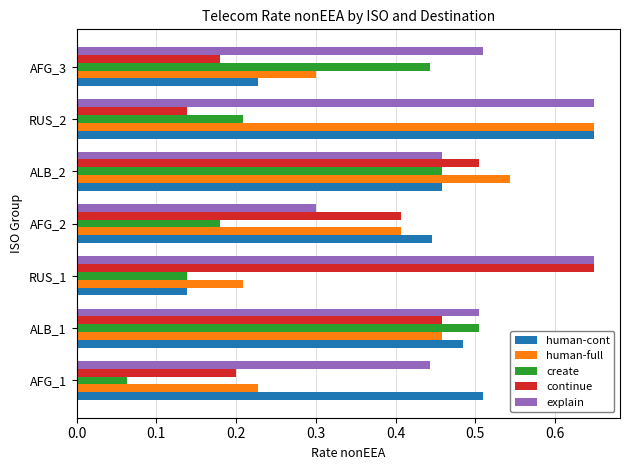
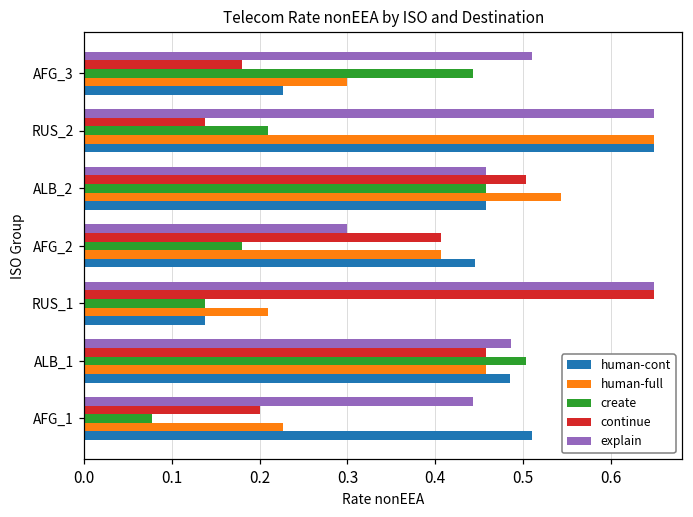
  {
    "human-cont": {
      "AFG_3": 0.23,
      "RUS_2": 0.65,
      "ALB_2": 0.46,
      "AFG_2": 0.45,
      "RUS_1": 0.14,
      "ALB_1": 0.49,
      "AFG_1": 0.51
    },
    "human-full": {
      "AFG_3": 0.30,
      "RUS_2": 0.65,
      "ALB_2": 0.54,
      "AFG_2": 0.41,
      "RUS_1": 0.21,
      "ALB_1": 0.46,
      "AFG_1": 0.23
    },
    "create": {
      "AFG_3": 0.44,
      "RUS_2": 0.21,
      "ALB_2": 0.46,
      "AFG_2": 0.18,
      "RUS_1": 0.14,
      "ALB_1": 0.50,
-     "AFG_1": 0.06
+     "AFG_1": 0.08
    },
    "continue": {
      "AFG_3": 0.18,
      "RUS_2": 0.14,
      "ALB_2": 0.50,
      "AFG_2": 0.41,
      "RUS_1": 0.65,
      "ALB_1": 0.46,
      "AFG_1": 0.20
    },
    "explain": {
      "AFG_3": 0.51,
      "RUS_2": 0.65,
      "ALB_2": 0.46,
      "AFG_2": 0.30,
      "RUS_1": 0.65,
-     "ALB_1": 0.50,
+     "ALB_1": 0.49,
      "AFG_1": 0.44
    }
  }
